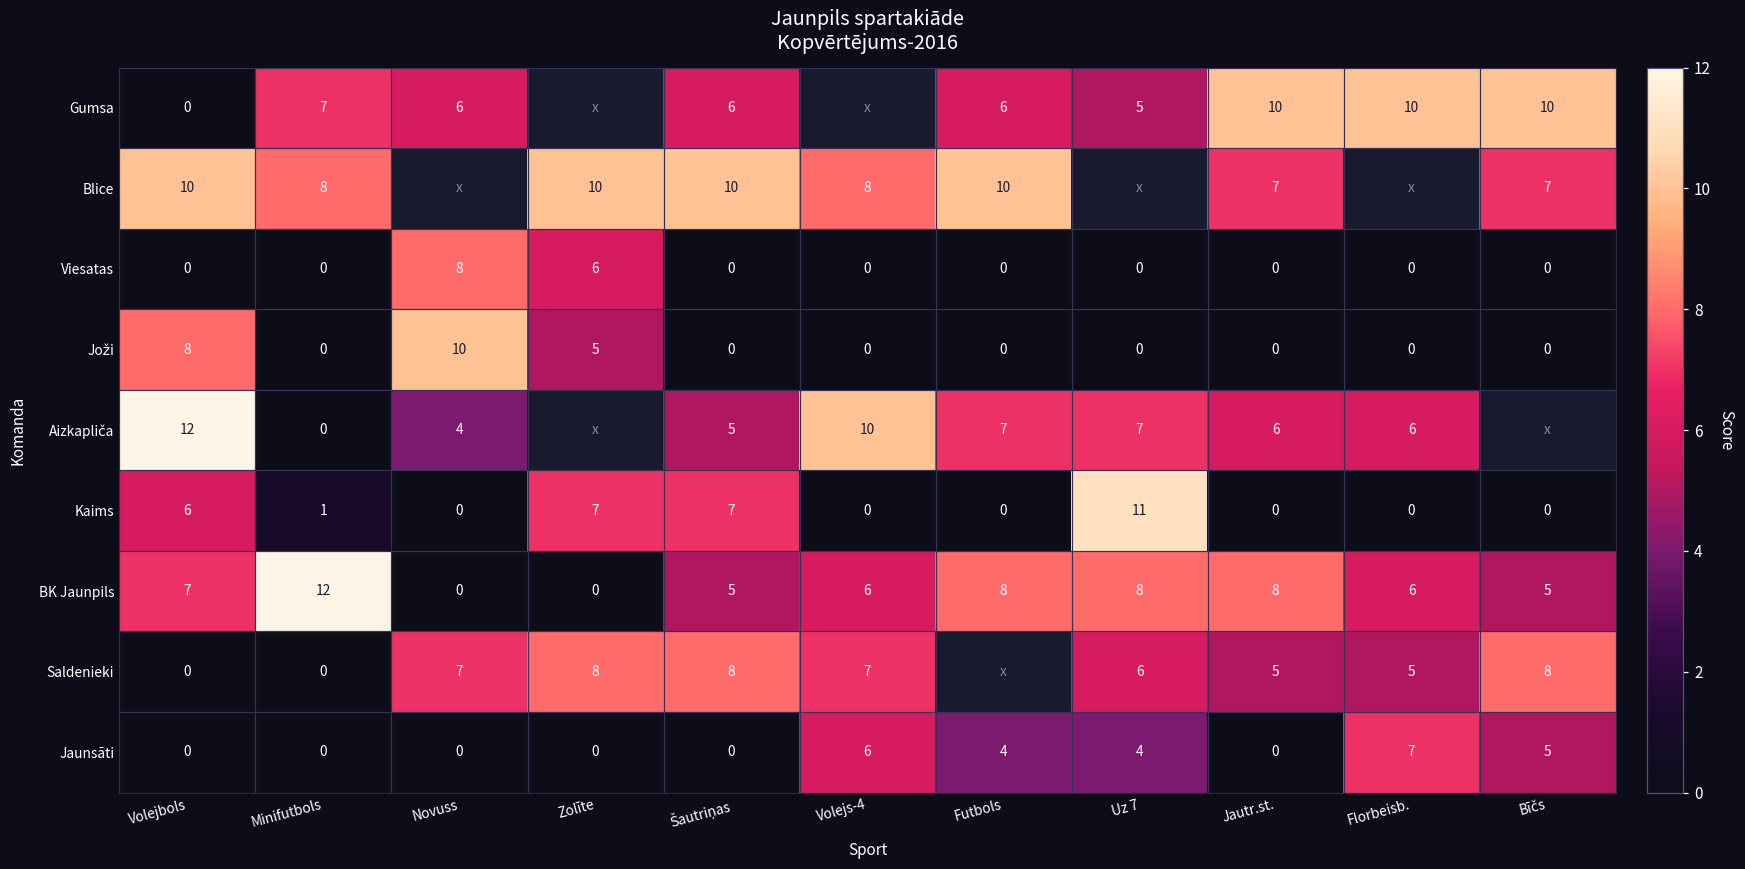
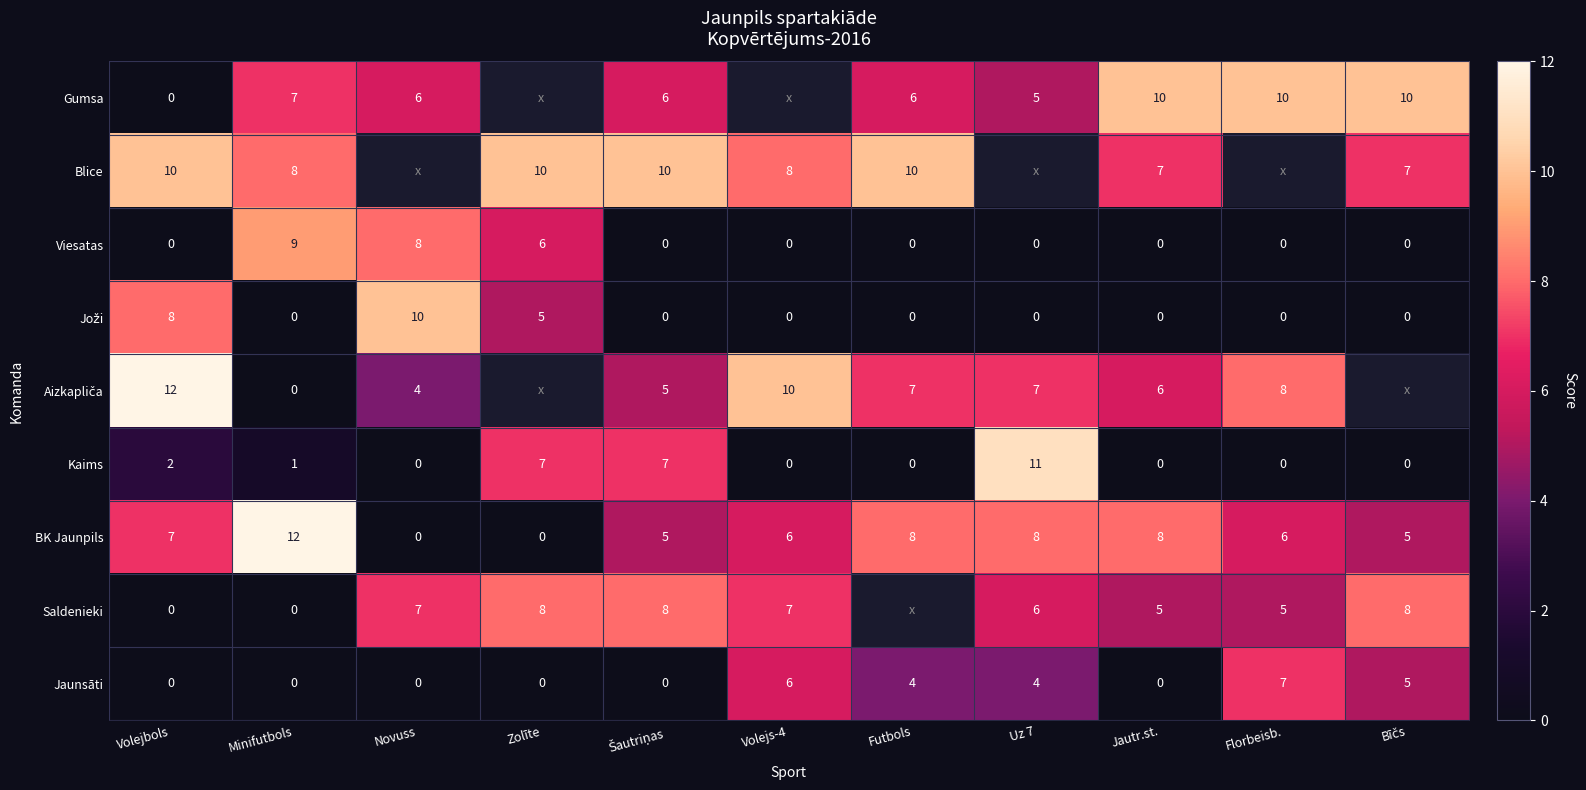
  {
    "Gumsa": {
      "Volejbols": 0,
      "Minifutbols": 7,
      "Novuss": 6,
      "Šautriņas": 6,
      "Futbols": 6,
      "Uz 7": 5,
      "Jautr.st.": 10,
      "Florbeisb.": 10,
      "Bīčs": 10
    },
    "Blice": {
      "Volejbols": 10,
      "Minifutbols": 8,
      "Zolīte": 10,
      "Šautriņas": 10,
      "Volejs-4": 8,
      "Futbols": 10,
      "Jautr.st.": 7,
      "Bīčs": 7
    },
    "Viesatas": {
      "Volejbols": 0,
-     "Minifutbols": 0,
+     "Minifutbols": 9,
      "Novuss": 8,
      "Zolīte": 6,
      "Šautriņas": 0,
      "Volejs-4": 0,
      "Futbols": 0,
      "Uz 7": 0,
      "Jautr.st.": 0,
      "Florbeisb.": 0,
      "Bīčs": 0
    },
    "Joži": {
      "Volejbols": 8,
      "Minifutbols": 0,
      "Novuss": 10,
      "Zolīte": 5,
      "Šautriņas": 0,
      "Volejs-4": 0,
      "Futbols": 0,
      "Uz 7": 0,
      "Jautr.st.": 0,
      "Florbeisb.": 0,
      "Bīčs": 0
    },
    "Aizkapliča": {
      "Volejbols": 12,
      "Minifutbols": 0,
      "Novuss": 4,
      "Šautriņas": 5,
      "Volejs-4": 10,
      "Futbols": 7,
      "Uz 7": 7,
      "Jautr.st.": 6,
-     "Florbeisb.": 6
+     "Florbeisb.": 8
    },
    "Kaims": {
-     "Volejbols": 6,
+     "Volejbols": 2,
      "Minifutbols": 1,
      "Novuss": 0,
      "Zolīte": 7,
      "Šautriņas": 7,
      "Volejs-4": 0,
      "Futbols": 0,
      "Uz 7": 11,
      "Jautr.st.": 0,
      "Florbeisb.": 0,
      "Bīčs": 0
    },
    "BK Jaunpils": {
      "Volejbols": 7,
      "Minifutbols": 12,
      "Novuss": 0,
      "Zolīte": 0,
      "Šautriņas": 5,
      "Volejs-4": 6,
      "Futbols": 8,
      "Uz 7": 8,
      "Jautr.st.": 8,
      "Florbeisb.": 6,
      "Bīčs": 5
    },
    "Saldenieki": {
      "Volejbols": 0,
      "Minifutbols": 0,
      "Novuss": 7,
      "Zolīte": 8,
      "Šautriņas": 8,
      "Volejs-4": 7,
      "Uz 7": 6,
      "Jautr.st.": 5,
      "Florbeisb.": 5,
      "Bīčs": 8
    },
    "Jaunsāti": {
      "Volejbols": 0,
      "Minifutbols": 0,
      "Novuss": 0,
      "Zolīte": 0,
      "Šautriņas": 0,
      "Volejs-4": 6,
      "Futbols": 4,
      "Uz 7": 4,
      "Jautr.st.": 0,
      "Florbeisb.": 7,
      "Bīčs": 5
    }
  }
